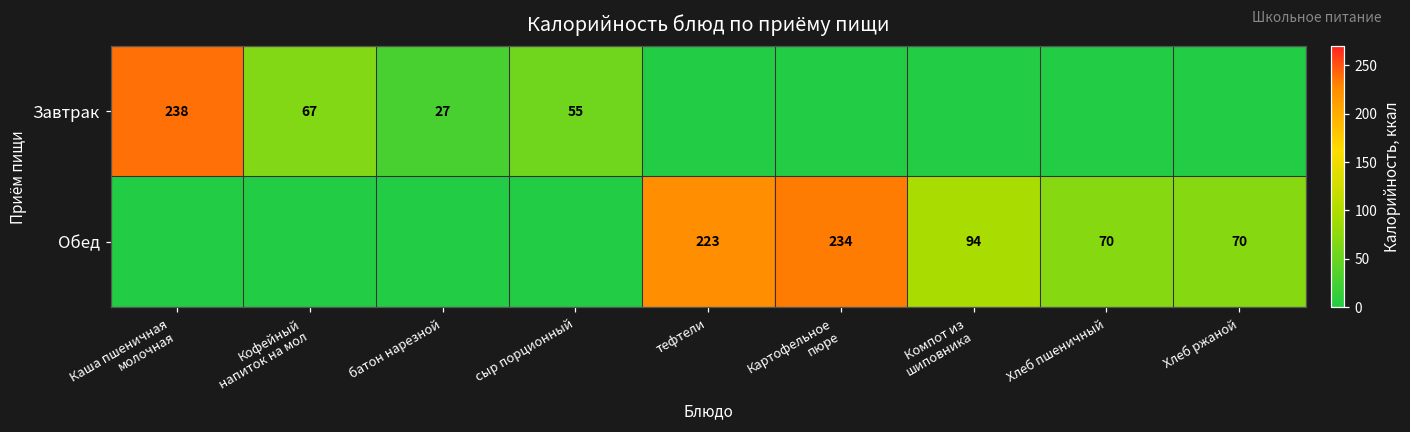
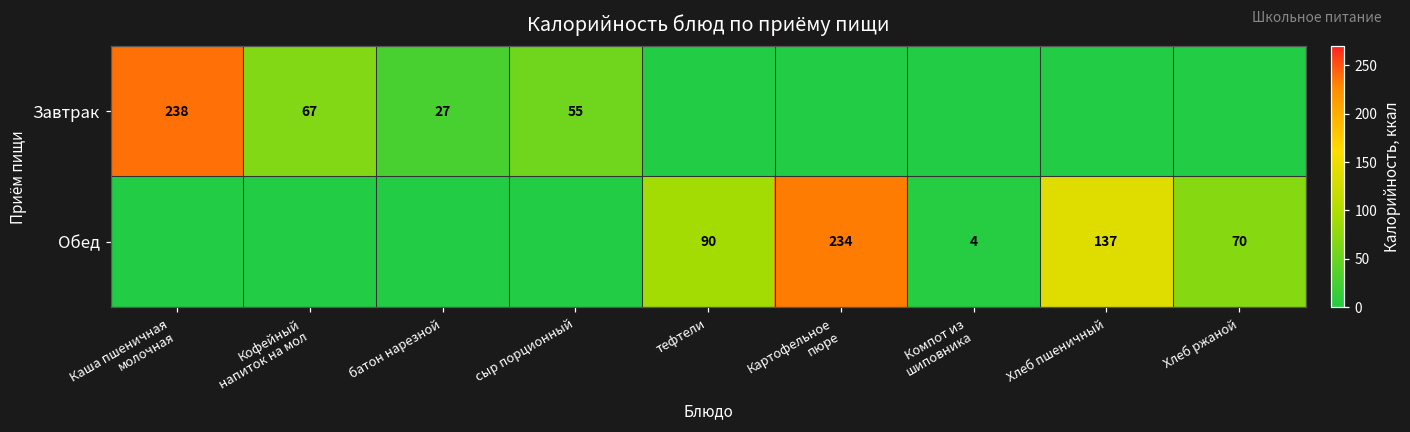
  {
    "Завтрак": {
      "Каша пшеничная молочная": 238,
      "Кофейный напиток на мол": 67,
      "батон нарезной": 27,
      "сыр порционный": 55
    },
    "Обед": {
-     "тефтели": 223,
+     "тефтели": 90,
      "Картофельное пюре": 234,
-     "Компот из шиповника": 94,
-     "Хлеб пшеничный": 70,
+     "Компот из шиповника": 4,
+     "Хлеб пшеничный": 137,
      "Хлеб ржаной": 70
    }
  }
